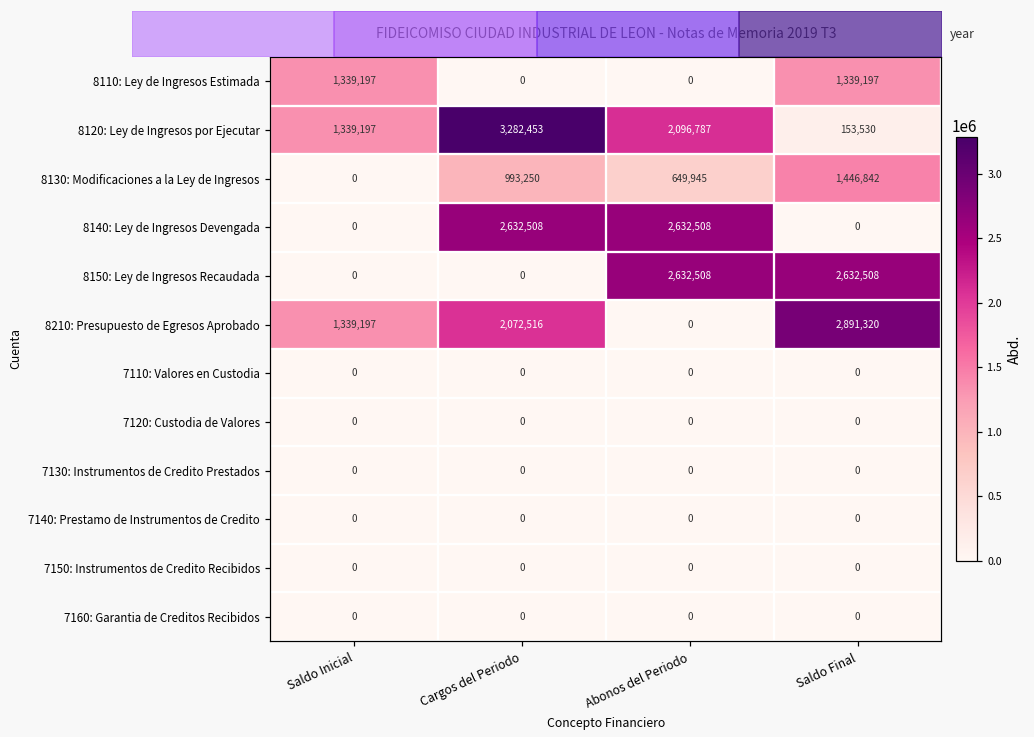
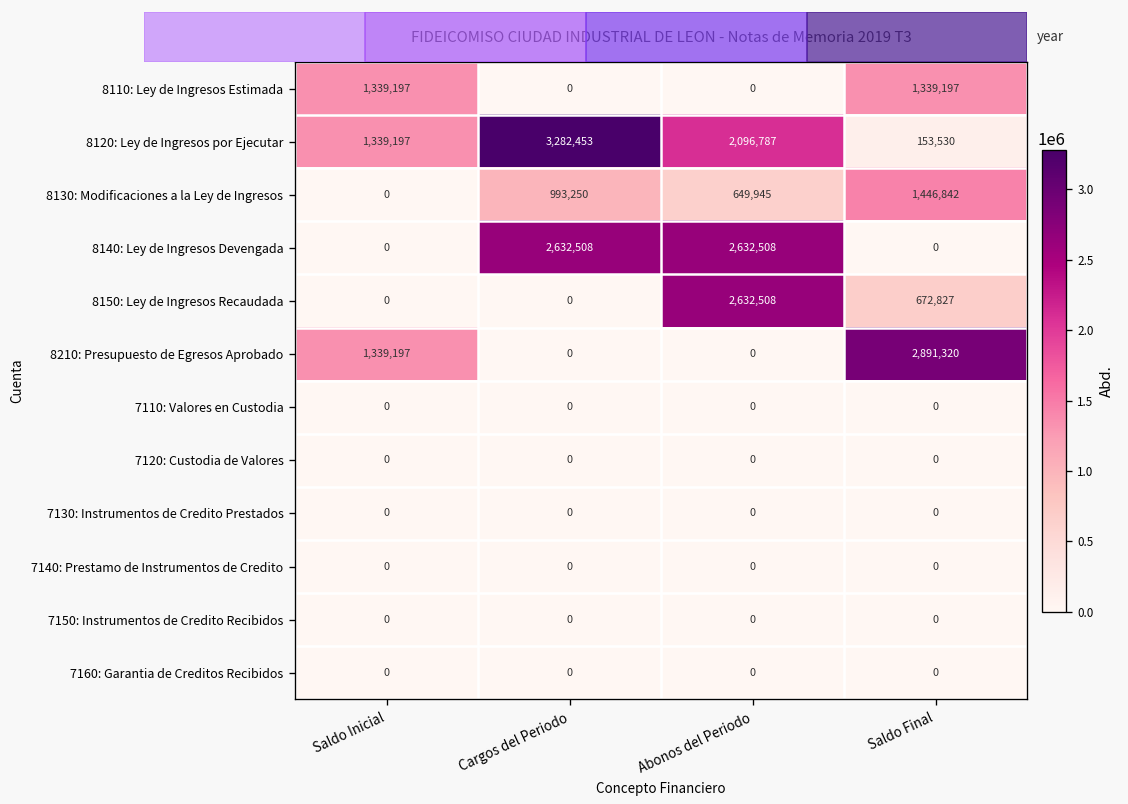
  {
    "8110: Ley de Ingresos Estimada": {
      "Saldo Inicial": "1,339,197",
      "Cargos del Periodo": "0",
      "Abonos del Periodo": "0",
      "Saldo Final": "1,339,197"
    },
    "8120: Ley de Ingresos por Ejecutar": {
      "Saldo Inicial": "1,339,197",
      "Cargos del Periodo": "3,282,453",
      "Abonos del Periodo": "2,096,787",
      "Saldo Final": "153,530"
    },
    "8130: Modificaciones a la Ley de Ingresos": {
      "Saldo Inicial": "0",
      "Cargos del Periodo": "993,250",
      "Abonos del Periodo": "649,945",
      "Saldo Final": "1,446,842"
    },
    "8140: Ley de Ingresos Devengada": {
      "Saldo Inicial": "0",
      "Cargos del Periodo": "2,632,508",
      "Abonos del Periodo": "2,632,508",
      "Saldo Final": "0"
    },
    "8150: Ley de Ingresos Recaudada": {
      "Saldo Inicial": "0",
      "Cargos del Periodo": "0",
      "Abonos del Periodo": "2,632,508",
-     "Saldo Final": "2,632,508"
+     "Saldo Final": "672,827"
    },
    "8210: Presupuesto de Egresos Aprobado": {
      "Saldo Inicial": "1,339,197",
-     "Cargos del Periodo": "2,072,516",
+     "Cargos del Periodo": "0",
      "Abonos del Periodo": "0",
      "Saldo Final": "2,891,320"
    },
    "7110: Valores en Custodia": {
      "Saldo Inicial": "0",
      "Cargos del Periodo": "0",
      "Abonos del Periodo": "0",
      "Saldo Final": "0"
    },
    "7120: Custodia de Valores": {
      "Saldo Inicial": "0",
      "Cargos del Periodo": "0",
      "Abonos del Periodo": "0",
      "Saldo Final": "0"
    },
    "7130: Instrumentos de Credito Prestados": {
      "Saldo Inicial": "0",
      "Cargos del Periodo": "0",
      "Abonos del Periodo": "0",
      "Saldo Final": "0"
    },
    "7140: Prestamo de Instrumentos de Credito": {
      "Saldo Inicial": "0",
      "Cargos del Periodo": "0",
      "Abonos del Periodo": "0",
      "Saldo Final": "0"
    },
    "7150: Instrumentos de Credito Recibidos": {
      "Saldo Inicial": "0",
      "Cargos del Periodo": "0",
      "Abonos del Periodo": "0",
      "Saldo Final": "0"
    },
    "7160: Garantia de Creditos Recibidos": {
      "Saldo Inicial": "0",
      "Cargos del Periodo": "0",
      "Abonos del Periodo": "0",
      "Saldo Final": "0"
    }
  }
